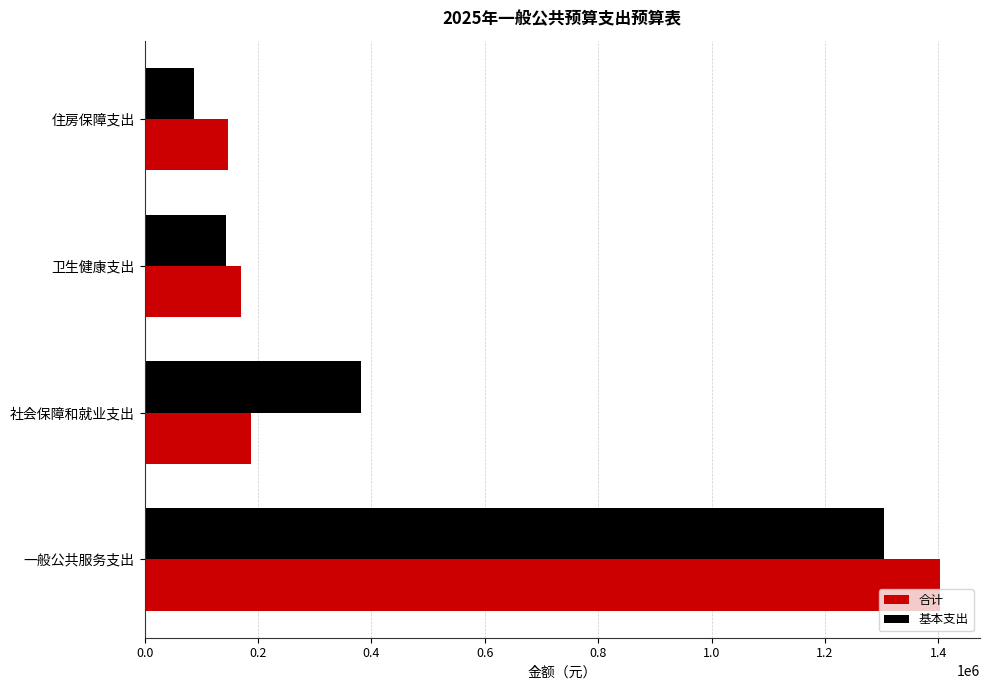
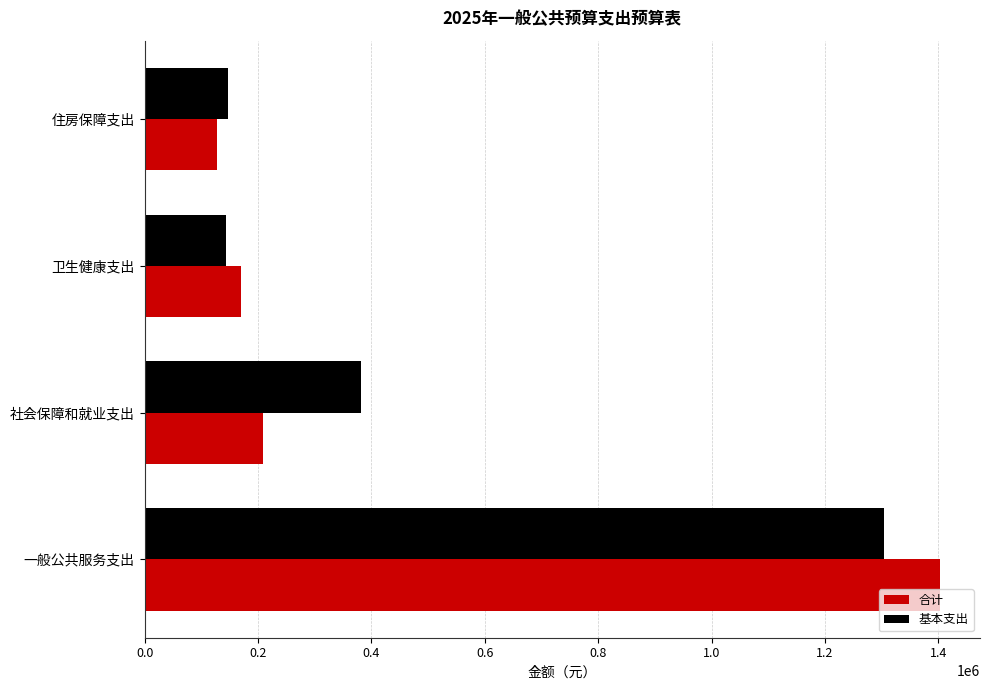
  {
    "合计": {
-     "住房保障支出": 150000,
+     "住房保障支出": 130000,
      "卫生健康支出": 170000,
-     "社会保障和就业支出": 190000,
+     "社会保障和就业支出": 210000,
      "一般公共服务支出": 1400000
    },
    "基本支出": {
-     "住房保障支出": 90000,
+     "住房保障支出": 150000,
      "卫生健康支出": 140000,
      "社会保障和就业支出": 380000,
      "一般公共服务支出": 1300000
    }
  }
